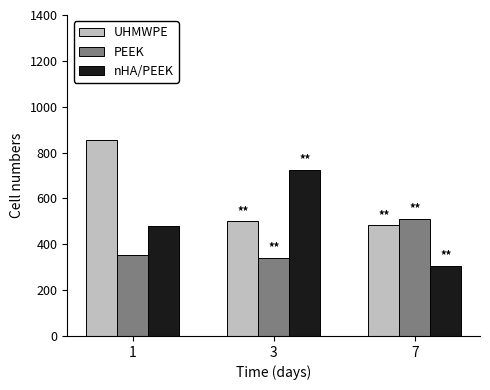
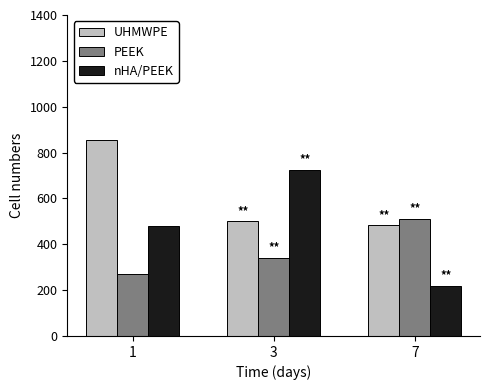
  {
    "UHMWPE": {
      "1": 850,
      "3": 500,
      "7": 480
    },
    "PEEK": {
-     "1": 350,
+     "1": 270,
      "3": 340,
      "7": 510
    },
    "nHA/PEEK": {
      "1": 480,
      "3": 730,
-     "7": 310
+     "7": 220
    }
  }
